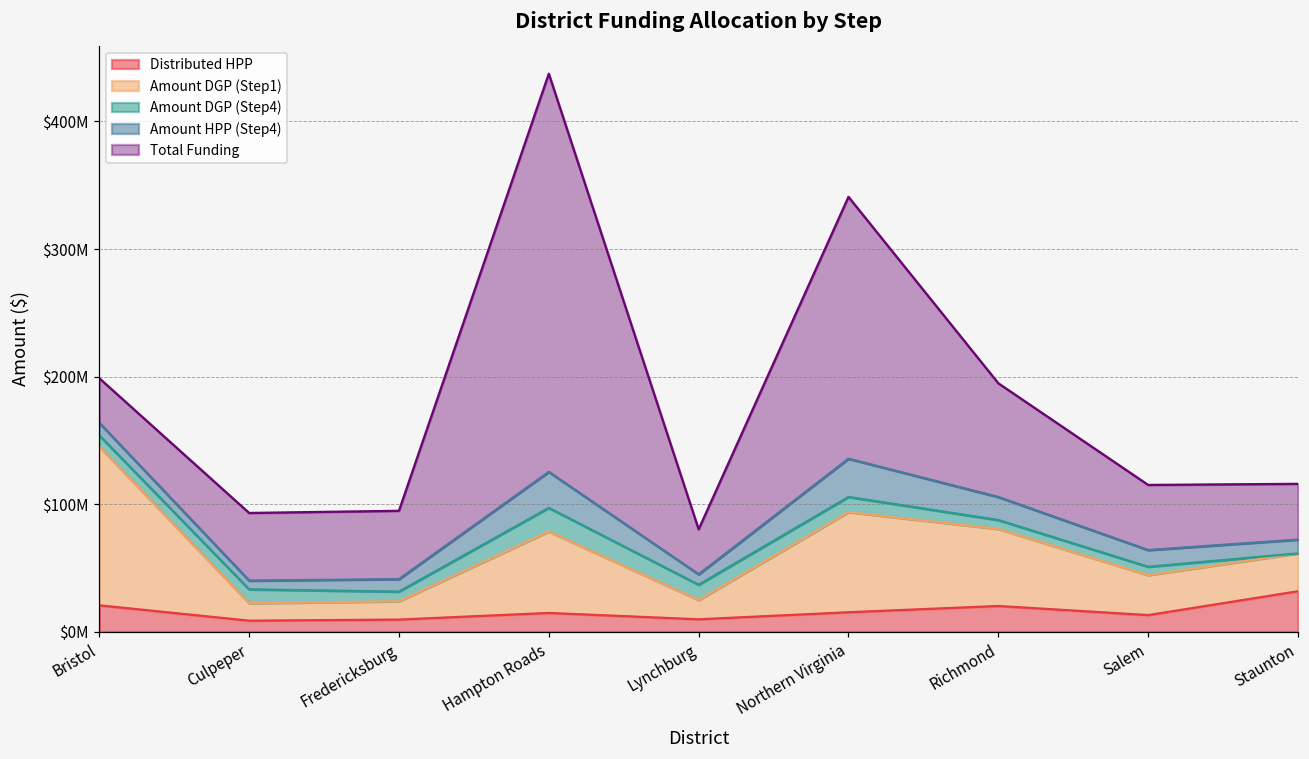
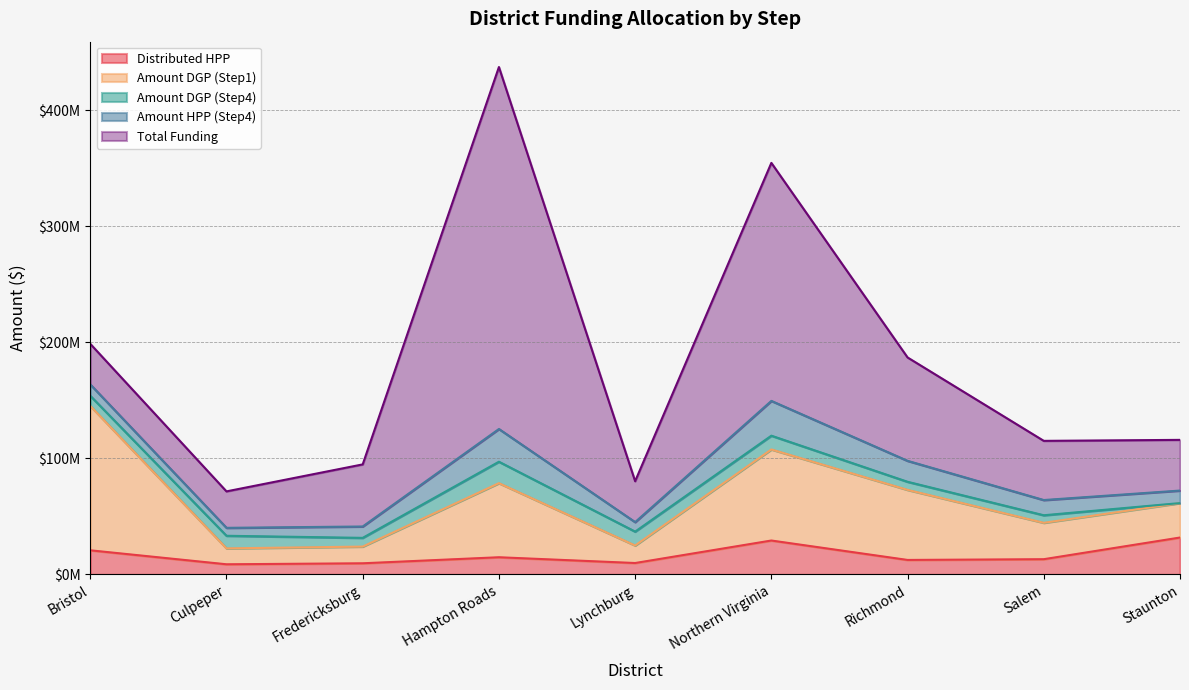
  {
    "Distributed HPP": {
      "Bristol": "$21000000",
      "Culpeper": "$9000000",
      "Fredericksburg": "$10000000",
      "Hampton Roads": "$15000000",
      "Lynchburg": "$10000000",
-     "Northern Virginia": "$15000000",
-     "Richmond": "$20000000",
+     "Northern Virginia": "$29000000",
+     "Richmond": "$12000000",
      "Salem": "$13000000",
      "Staunton": "$32000000"
    },
    "Amount DGP (Step1)": {
      "Bristol": "$124000000",
      "Culpeper": "$14000000",
      "Fredericksburg": "$14000000",
      "Hampton Roads": "$64000000",
      "Lynchburg": "$15000000",
      "Northern Virginia": "$79000000",
      "Richmond": "$60000000",
      "Salem": "$31000000"
    },
    "Total Funding": {
      "Bristol": "$35000000",
-     "Culpeper": "$53000000",
+     "Culpeper": "$31000000",
      "Fredericksburg": "$54000000",
      "Hampton Roads": "$312000000",
      "Lynchburg": "$35000000",
      "Northern Virginia": "$205000000",
      "Richmond": "$89000000",
      "Salem": "$51000000",
      "Staunton": "$44000000"
    }
  }
